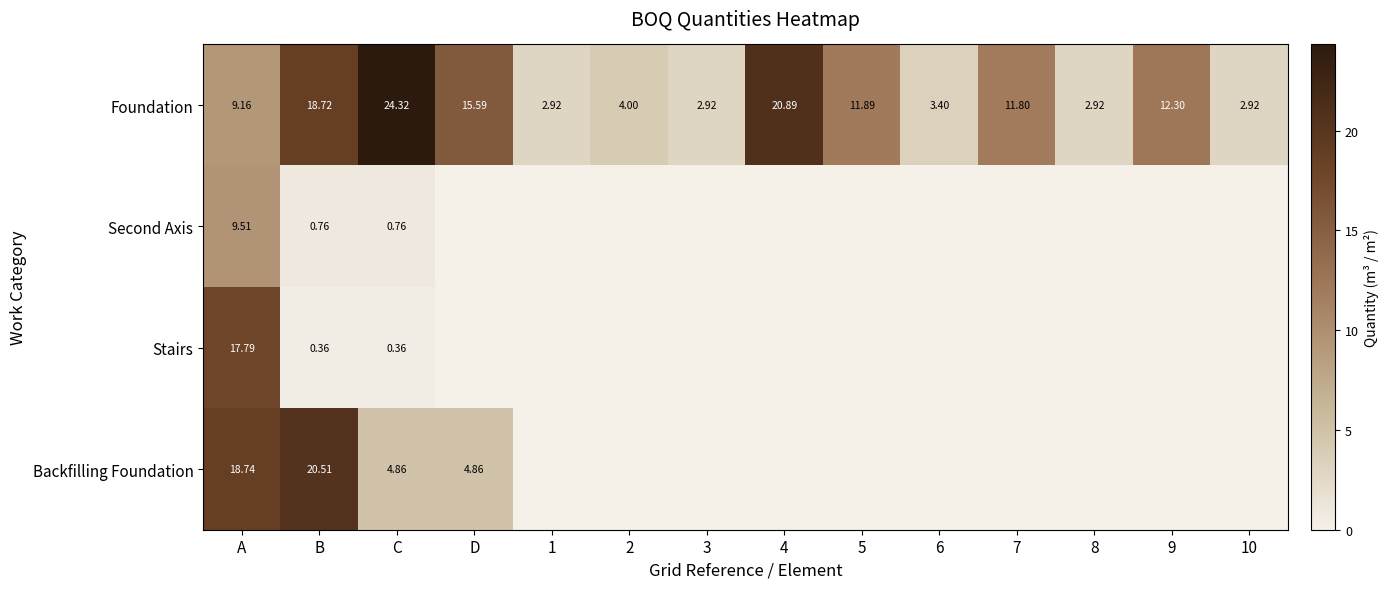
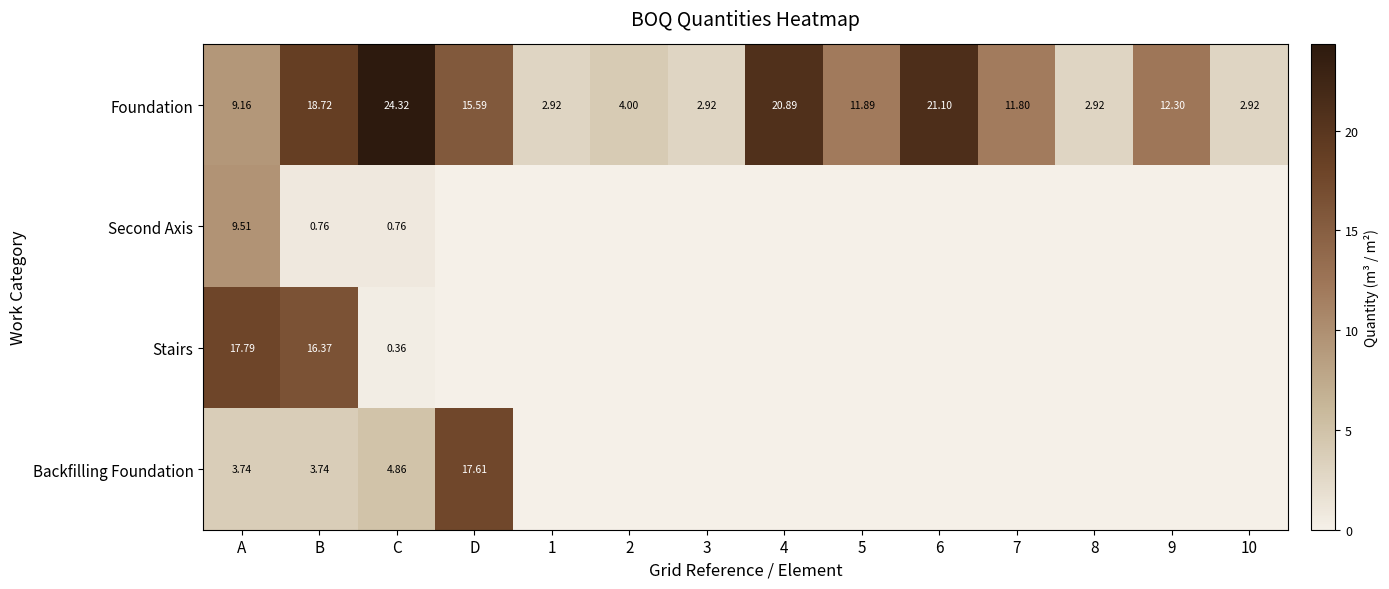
  {
    "Foundation": {
      "A": 9.16,
      "B": 18.72,
      "C": 24.32,
      "D": 15.59,
      "1": 2.92,
      "2": 4.00,
      "3": 2.92,
      "4": 20.89,
      "5": 11.89,
-     "6": 3.40,
+     "6": 21.10,
      "7": 11.80,
      "8": 2.92,
      "9": 12.30,
      "10": 2.92
    },
    "Second Axis": {
      "A": 9.51,
      "B": 0.76,
      "C": 0.76
    },
    "Stairs": {
      "A": 17.79,
-     "B": 0.36,
+     "B": 16.37,
      "C": 0.36
    },
    "Backfilling Foundation": {
-     "A": 18.74,
-     "B": 20.51,
+     "A": 3.74,
+     "B": 3.74,
      "C": 4.86,
-     "D": 4.86
+     "D": 17.61
    }
  }
